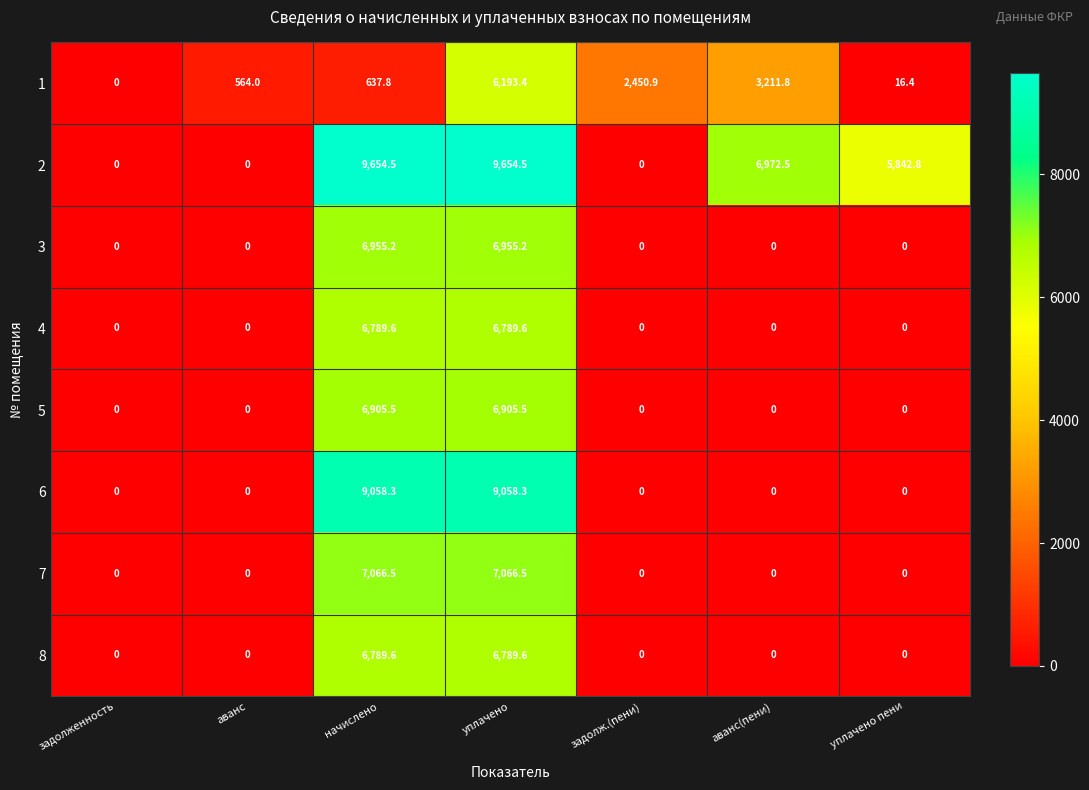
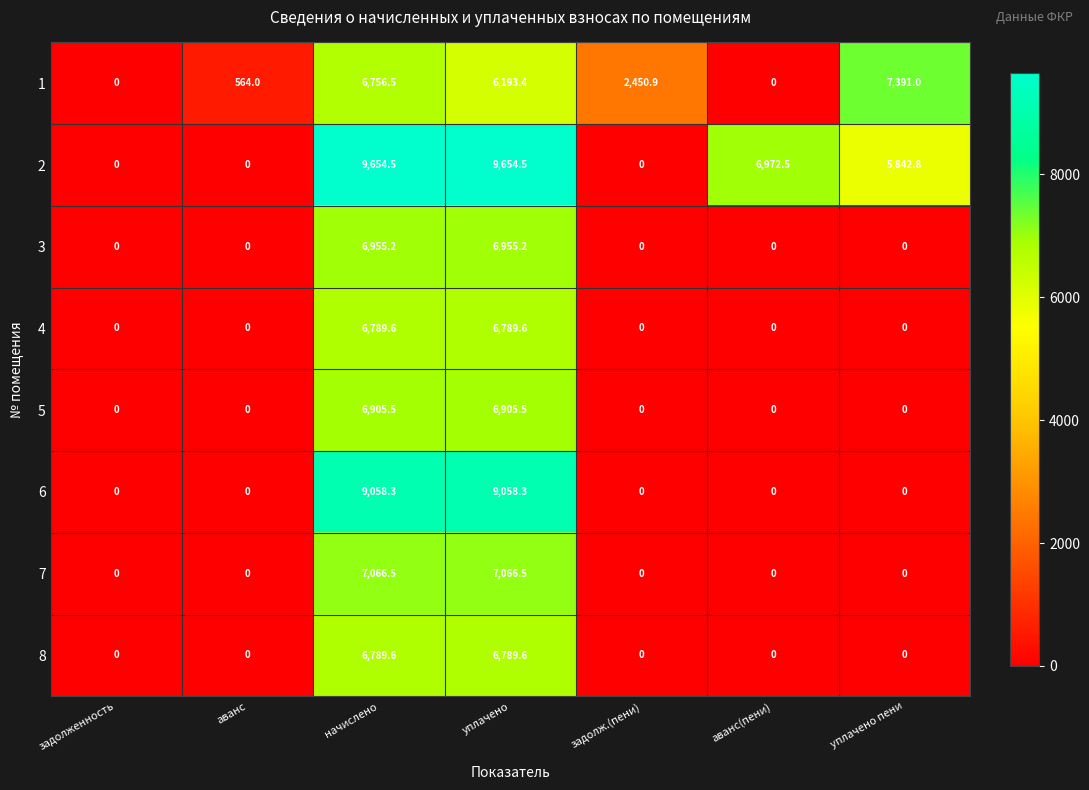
  {
    "1": {
      "задолженность": "0",
      "аванс": "564.0",
-     "начислено": "637.8",
+     "начислено": "6,756.5",
      "уплачено": "6,193.4",
      "задолж.(пени)": "2,450.9",
-     "аванс(пени)": "3,211.8",
-     "уплачено пени": "16.4"
+     "аванс(пени)": "0",
+     "уплачено пени": "7,391.0"
    },
    "2": {
      "задолженность": "0",
      "аванс": "0",
      "начислено": "9,654.5",
      "уплачено": "9,654.5",
      "задолж.(пени)": "0",
      "аванс(пени)": "6,972.5",
      "уплачено пени": "5,842.8"
    },
    "3": {
      "задолженность": "0",
      "аванс": "0",
      "начислено": "6,955.2",
      "уплачено": "6,955.2",
      "задолж.(пени)": "0",
      "аванс(пени)": "0",
      "уплачено пени": "0"
    },
    "4": {
      "задолженность": "0",
      "аванс": "0",
      "начислено": "6,789.6",
      "уплачено": "6,789.6",
      "задолж.(пени)": "0",
      "аванс(пени)": "0",
      "уплачено пени": "0"
    },
    "5": {
      "задолженность": "0",
      "аванс": "0",
      "начислено": "6,905.5",
      "уплачено": "6,905.5",
      "задолж.(пени)": "0",
      "аванс(пени)": "0",
      "уплачено пени": "0"
    },
    "6": {
      "задолженность": "0",
      "аванс": "0",
      "начислено": "9,058.3",
      "уплачено": "9,058.3",
      "задолж.(пени)": "0",
      "аванс(пени)": "0",
      "уплачено пени": "0"
    },
    "7": {
      "задолженность": "0",
      "аванс": "0",
      "начислено": "7,066.5",
      "уплачено": "7,066.5",
      "задолж.(пени)": "0",
      "аванс(пени)": "0",
      "уплачено пени": "0"
    },
    "8": {
      "задолженность": "0",
      "аванс": "0",
      "начислено": "6,789.6",
      "уплачено": "6,789.6",
      "задолж.(пени)": "0",
      "аванс(пени)": "0",
      "уплачено пени": "0"
    }
  }
